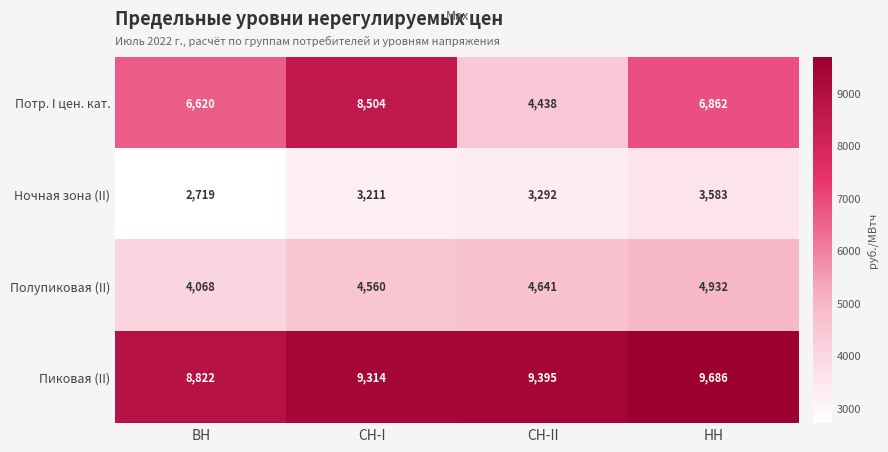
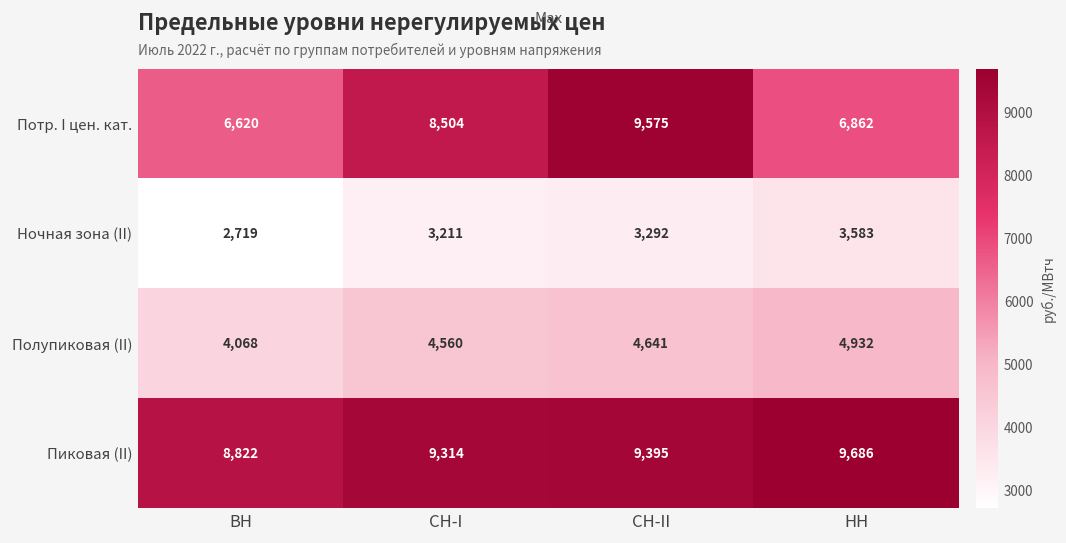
  {
    "Потр. I цен. кат.": {
      "ВН": "6,620",
      "СН-I": "8,504",
-     "СН-II": "4,438",
+     "СН-II": "9,575",
      "НН": "6,862"
    },
    "Ночная зона (II)": {
      "ВН": "2,719",
      "СН-I": "3,211",
      "СН-II": "3,292",
      "НН": "3,583"
    },
    "Полупиковая (II)": {
      "ВН": "4,068",
      "СН-I": "4,560",
      "СН-II": "4,641",
      "НН": "4,932"
    },
    "Пиковая (II)": {
      "ВН": "8,822",
      "СН-I": "9,314",
      "СН-II": "9,395",
      "НН": "9,686"
    }
  }
